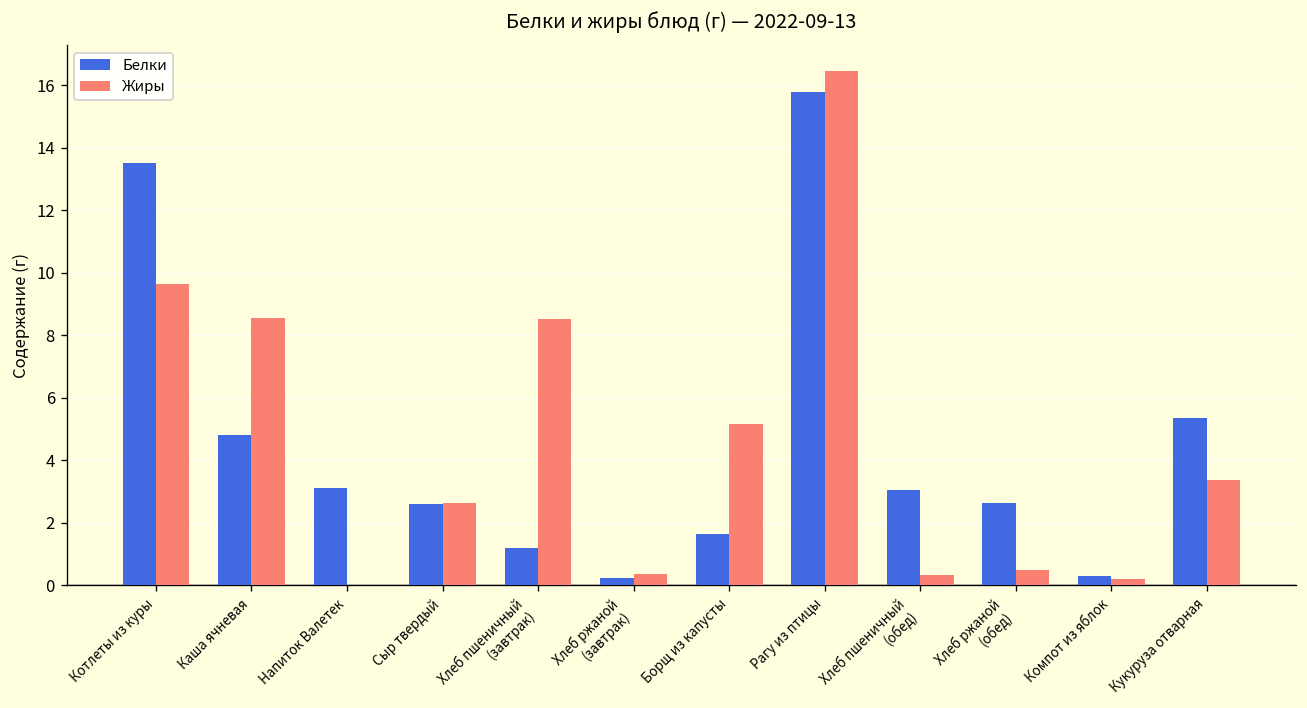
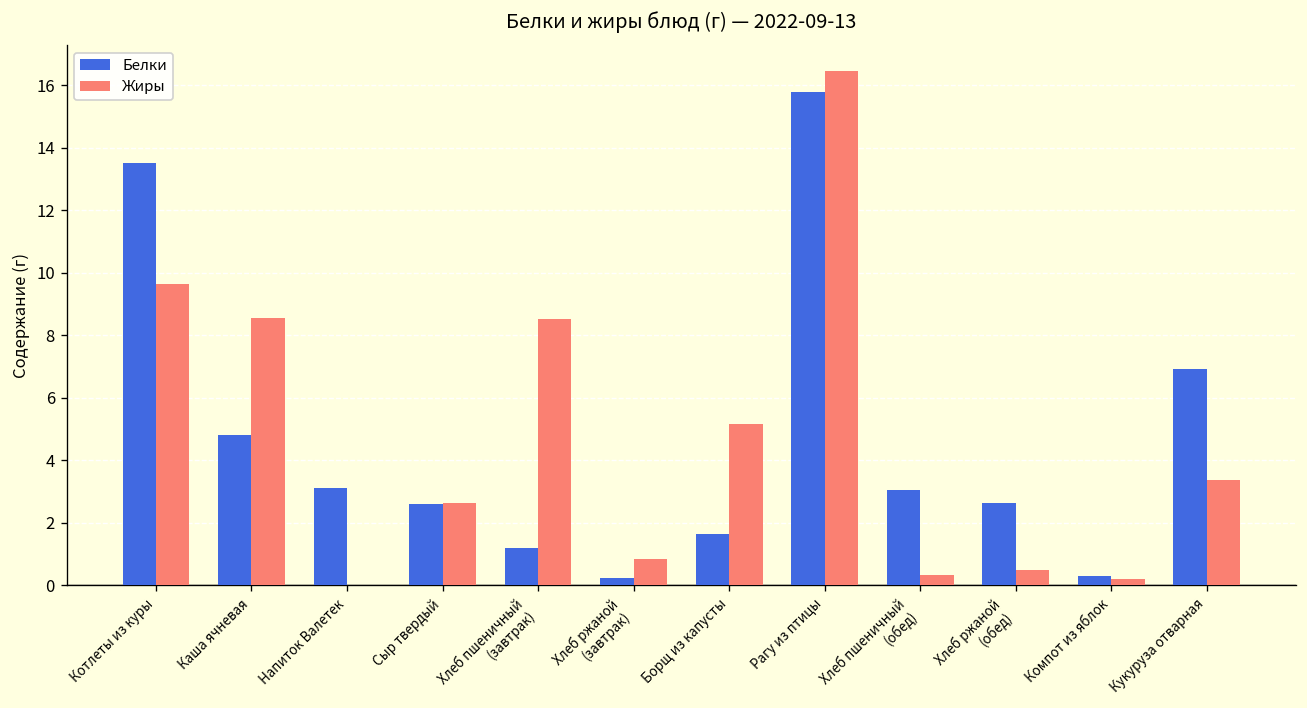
  {
    "Белки": {
      "Котлеты из куры": 13.5,
      "Каша ячневая": 4.8,
      "Напиток Валетек": 3.1,
      "Сыр твердый": 2.6,
      "Хлеб пшеничный (завтрак)": 1.2,
      "Хлеб ржаной (завтрак)": 0.2,
      "Борщ из капусты": 1.7,
      "Рагу из птицы": 15.8,
      "Хлеб пшеничный (обед)": 3.0,
      "Хлеб ржаной (обед)": 2.6,
      "Компот из яблок": 0.3,
-     "Кукуруза отварная": 5.3
+     "Кукуруза отварная": 6.9
    },
    "Жиры": {
      "Котлеты из куры": 9.6,
      "Каша ячневая": 8.6,
      "Напиток Валетек": 0.0,
      "Сыр твердый": 2.7,
      "Хлеб пшеничный (завтрак)": 8.5,
-     "Хлеб ржаной (завтрак)": 0.4,
+     "Хлеб ржаной (завтрак)": 0.9,
      "Борщ из капусты": 5.2,
      "Рагу из птицы": 16.5,
      "Хлеб пшеничный (обед)": 0.3,
      "Хлеб ржаной (обед)": 0.5,
      "Компот из яблок": 0.2,
      "Кукуруза отварная": 3.4
    }
  }
